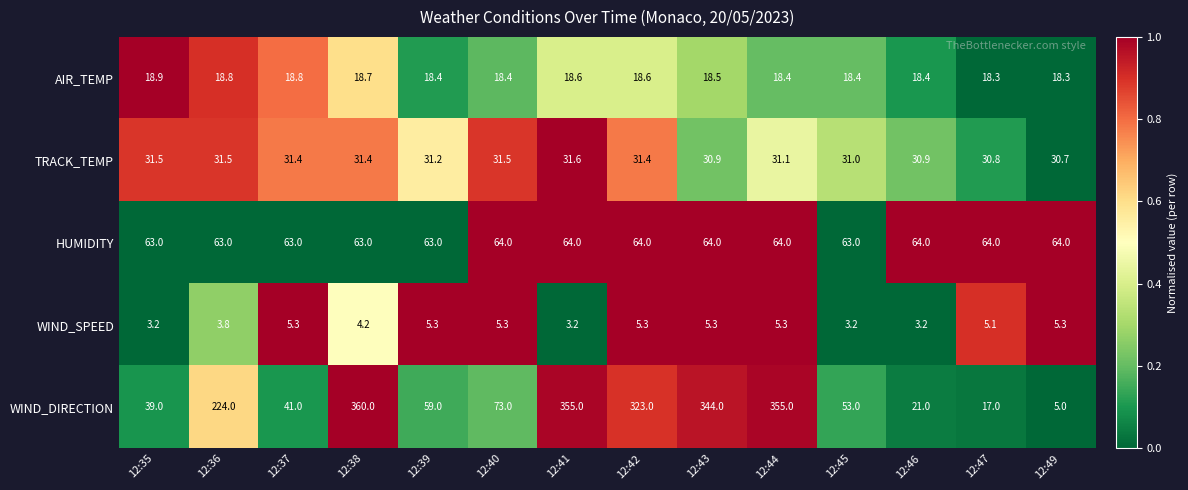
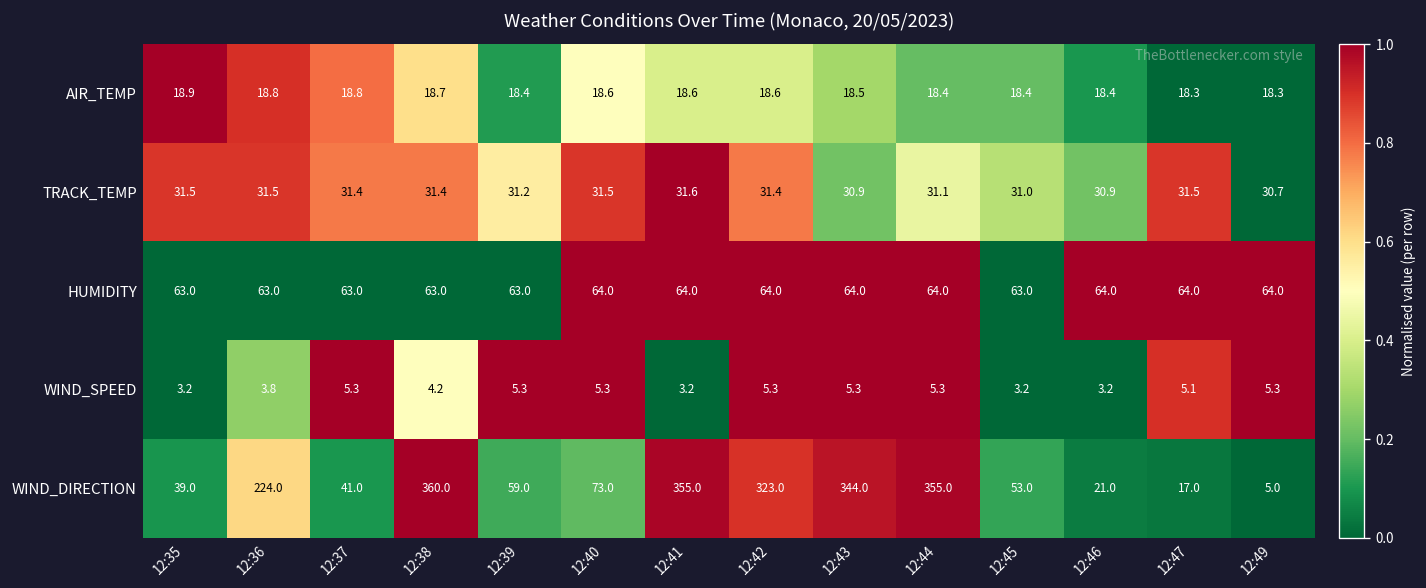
  {
    "AIR_TEMP": {
      "12:35": 18.9,
      "12:36": 18.8,
      "12:37": 18.8,
      "12:38": 18.7,
      "12:39": 18.4,
-     "12:40": 18.4,
+     "12:40": 18.6,
      "12:41": 18.6,
      "12:42": 18.6,
      "12:43": 18.5,
      "12:44": 18.4,
      "12:45": 18.4,
      "12:46": 18.4,
      "12:49": 18.3
    },
    "TRACK_TEMP": {
      "12:35": 31.5,
      "12:36": 31.5,
      "12:37": 31.4,
      "12:38": 31.4,
      "12:39": 31.2,
      "12:40": 31.5,
      "12:41": 31.6,
      "12:42": 31.4,
      "12:43": 30.9,
      "12:44": 31.1,
      "12:45": 31.0,
      "12:46": 30.9,
-     "12:47": 30.8,
+     "12:47": 31.5,
      "12:49": 30.7
    },
    "HUMIDITY": {
      "12:35": 63.0,
      "12:36": 63.0,
      "12:37": 63.0,
      "12:38": 63.0,
      "12:39": 63.0,
      "12:40": 64.0,
      "12:41": 64.0,
      "12:42": 64.0,
      "12:43": 64.0,
      "12:44": 64.0,
      "12:45": 63.0,
      "12:46": 64.0,
      "12:47": 64.0,
      "12:49": 64.0
    },
    "WIND_SPEED": {
      "12:35": 3.2,
      "12:36": 3.8,
      "12:37": 5.3,
      "12:38": 4.2,
      "12:39": 5.3,
      "12:40": 5.3,
      "12:41": 3.2,
      "12:42": 5.3,
      "12:43": 5.3,
      "12:44": 5.3,
      "12:45": 3.2,
      "12:46": 3.2,
      "12:47": 5.1,
      "12:49": 5.3
    },
    "WIND_DIRECTION": {
      "12:35": 39.0,
      "12:36": 224.0,
      "12:37": 41.0,
      "12:38": 360.0,
      "12:39": 59.0,
      "12:40": 73.0,
      "12:41": 355.0,
      "12:42": 323.0,
      "12:43": 344.0,
      "12:44": 355.0,
      "12:45": 53.0,
      "12:46": 21.0,
      "12:47": 17.0,
      "12:49": 5.0
    }
  }
